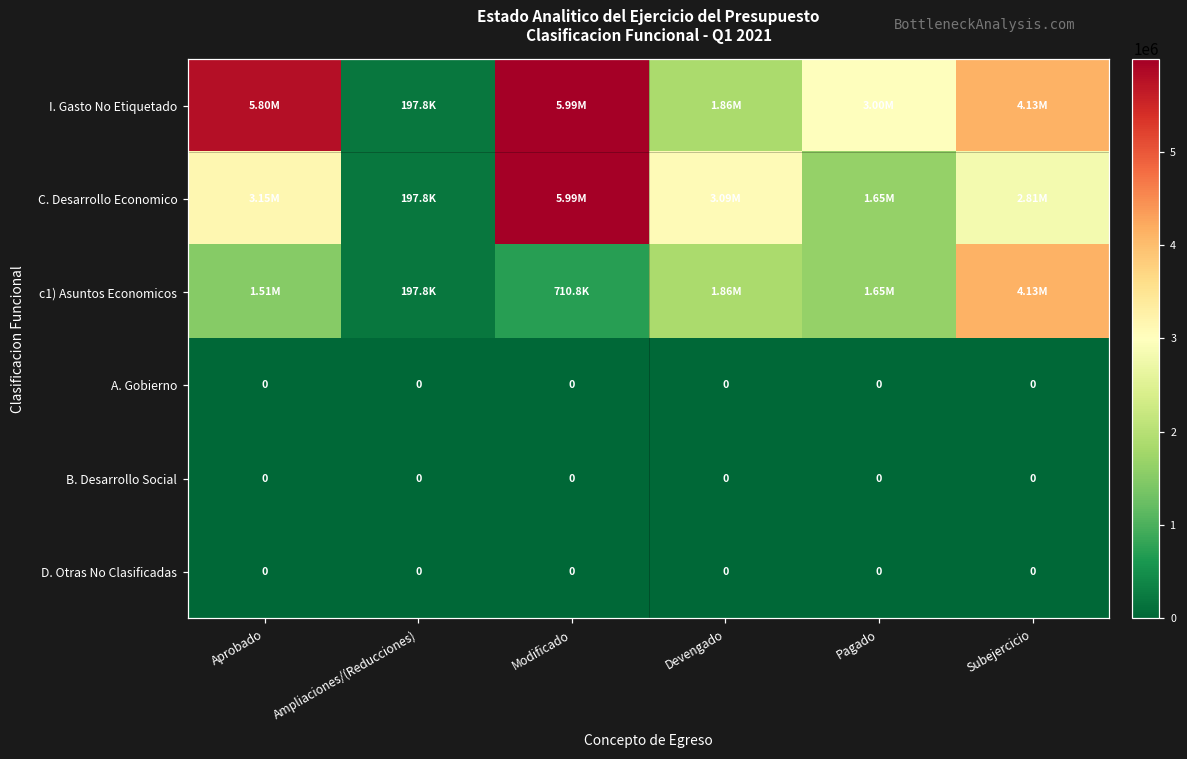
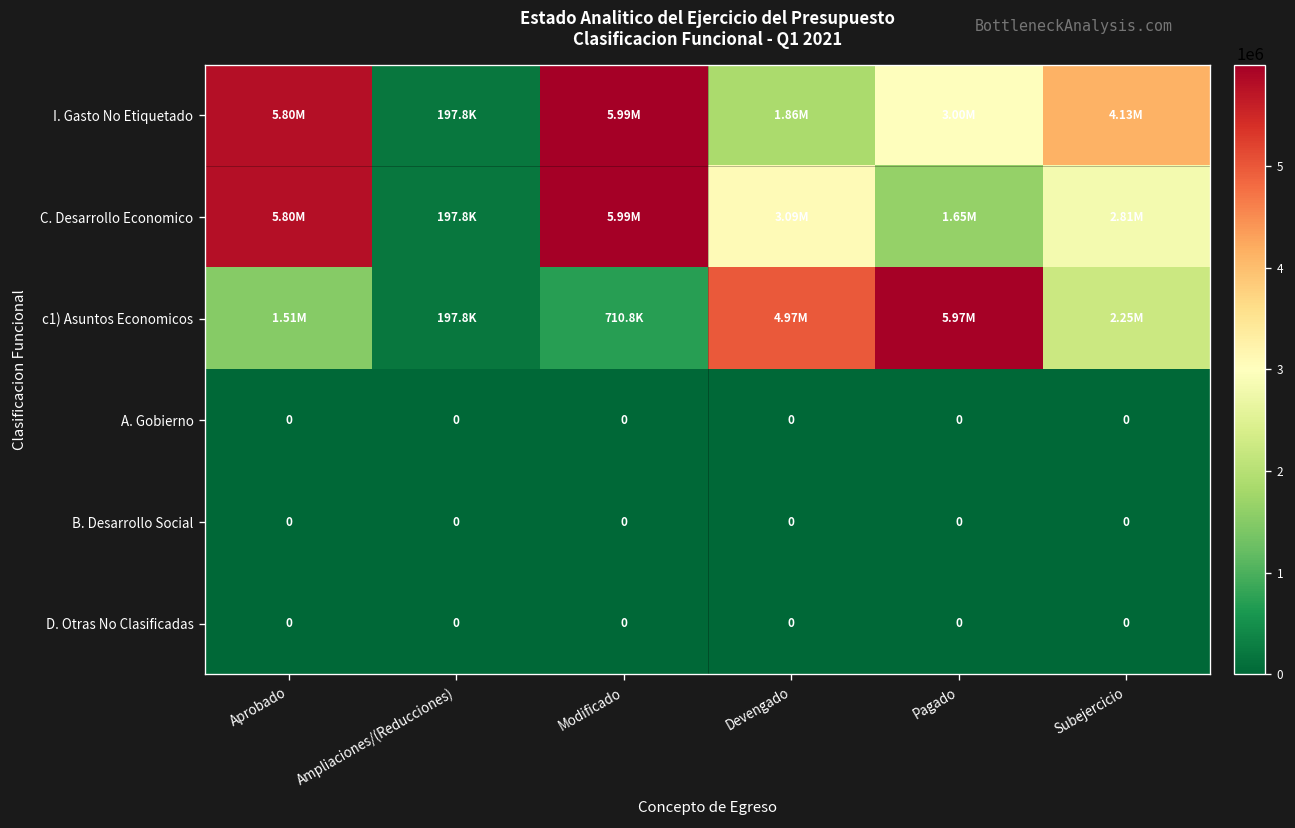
  {
    "I. Gasto No Etiquetado": {
      "Aprobado": "5.80M",
      "Ampliaciones/(Reducciones)": "197.8K",
      "Modificado": "5.99M",
      "Devengado": "1.86M",
      "Pagado": "3.00M",
      "Subejercicio": "4.13M"
    },
    "C. Desarrollo Economico": {
-     "Aprobado": "3.15M",
+     "Aprobado": "5.80M",
      "Ampliaciones/(Reducciones)": "197.8K",
      "Modificado": "5.99M",
      "Devengado": "3.09M",
      "Pagado": "1.65M",
      "Subejercicio": "2.81M"
    },
    "c1) Asuntos Economicos": {
      "Aprobado": "1.51M",
      "Ampliaciones/(Reducciones)": "197.8K",
      "Modificado": "710.8K",
-     "Devengado": "1.86M",
-     "Pagado": "1.65M",
-     "Subejercicio": "4.13M"
+     "Devengado": "4.97M",
+     "Pagado": "5.97M",
+     "Subejercicio": "2.25M"
    },
    "A. Gobierno": {
      "Aprobado": "0",
      "Ampliaciones/(Reducciones)": "0",
      "Modificado": "0",
      "Devengado": "0",
      "Pagado": "0",
      "Subejercicio": "0"
    },
    "B. Desarrollo Social": {
      "Aprobado": "0",
      "Ampliaciones/(Reducciones)": "0",
      "Modificado": "0",
      "Devengado": "0",
      "Pagado": "0",
      "Subejercicio": "0"
    },
    "D. Otras No Clasificadas": {
      "Aprobado": "0",
      "Ampliaciones/(Reducciones)": "0",
      "Modificado": "0",
      "Devengado": "0",
      "Pagado": "0",
      "Subejercicio": "0"
    }
  }
